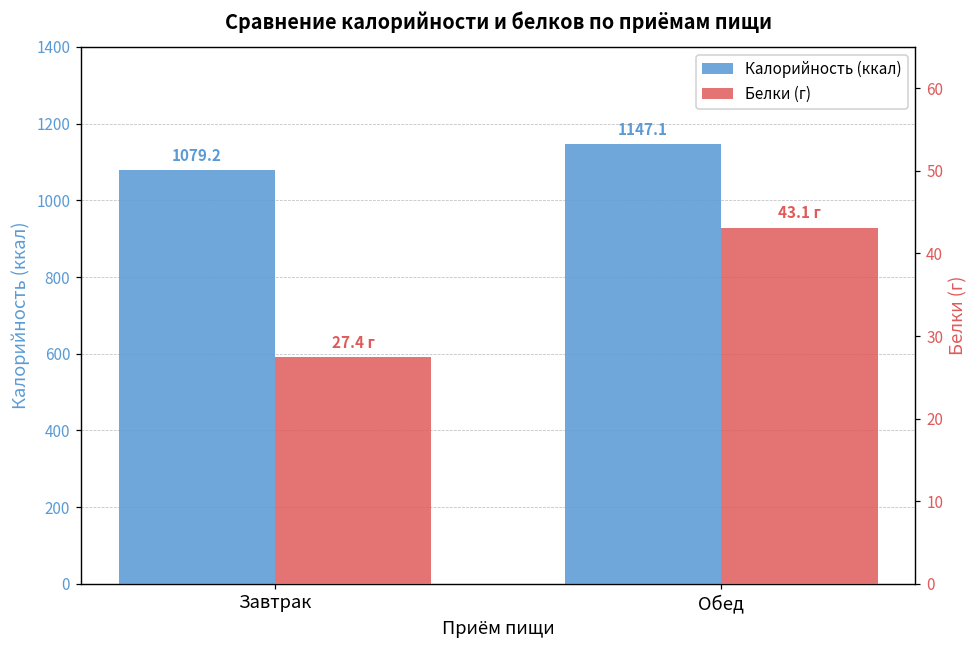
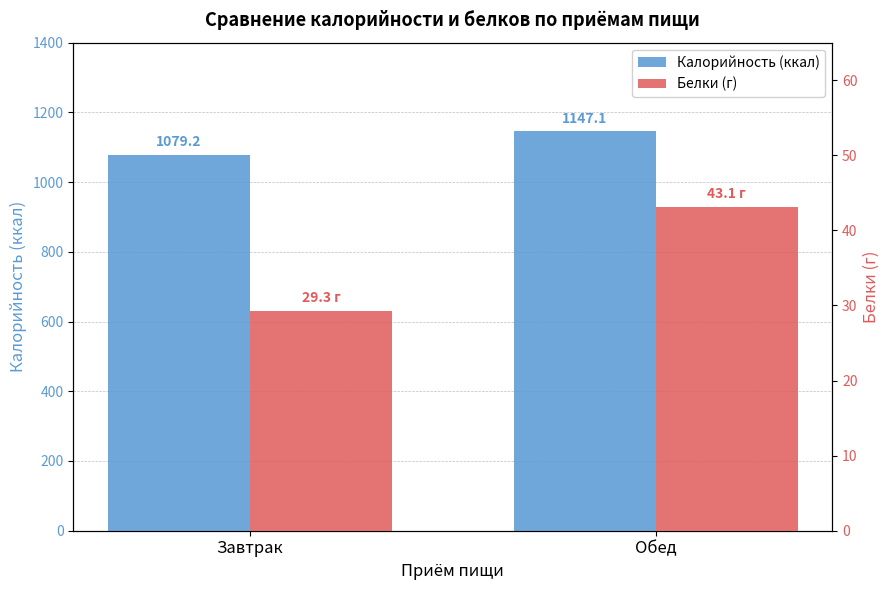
  {
    "Калорийность (ккал)": {
      "Завтрак": 1079.2,
      "Обед": 1147.1
    },
    "Белки (г)": {
-     "Завтрак": 27.4,
+     "Завтрак": 29.3,
      "Обед": 43.1
    }
  }
